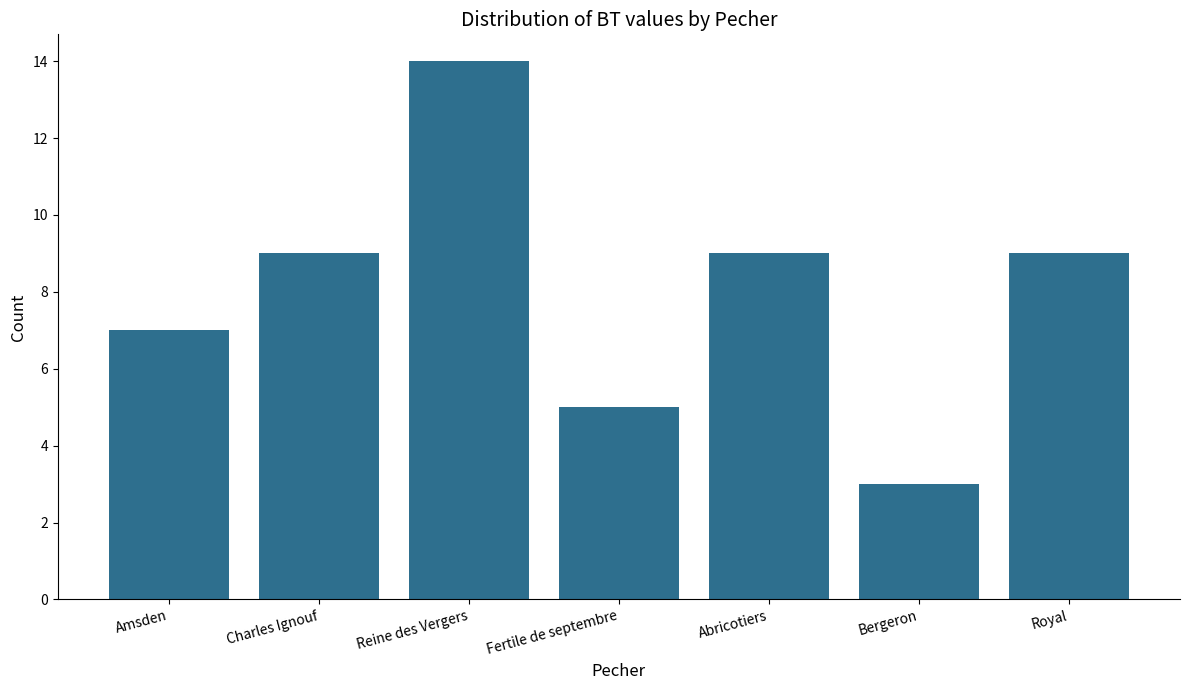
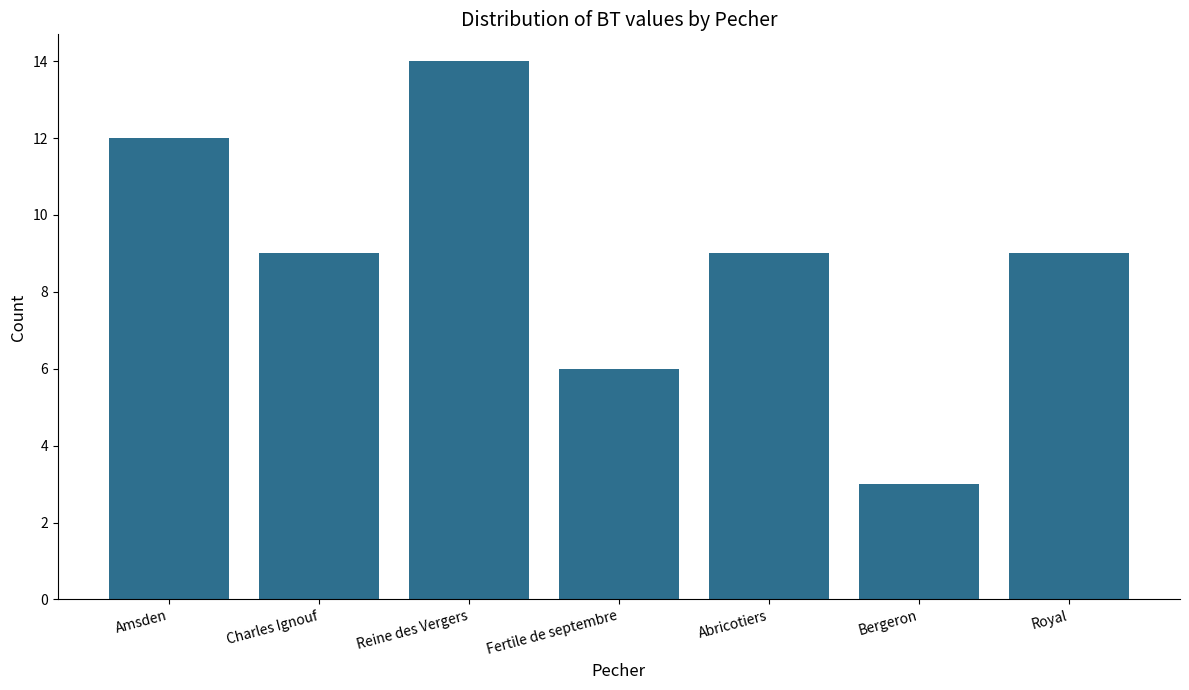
  {
-   "Amsden": 7,
+   "Amsden": 12,
    "Charles Ignouf": 9,
    "Reine des Vergers": 14,
-   "Fertile de septembre": 5,
+   "Fertile de septembre": 6,
    "Abricotiers": 9,
    "Bergeron": 3,
    "Royal": 9
  }
